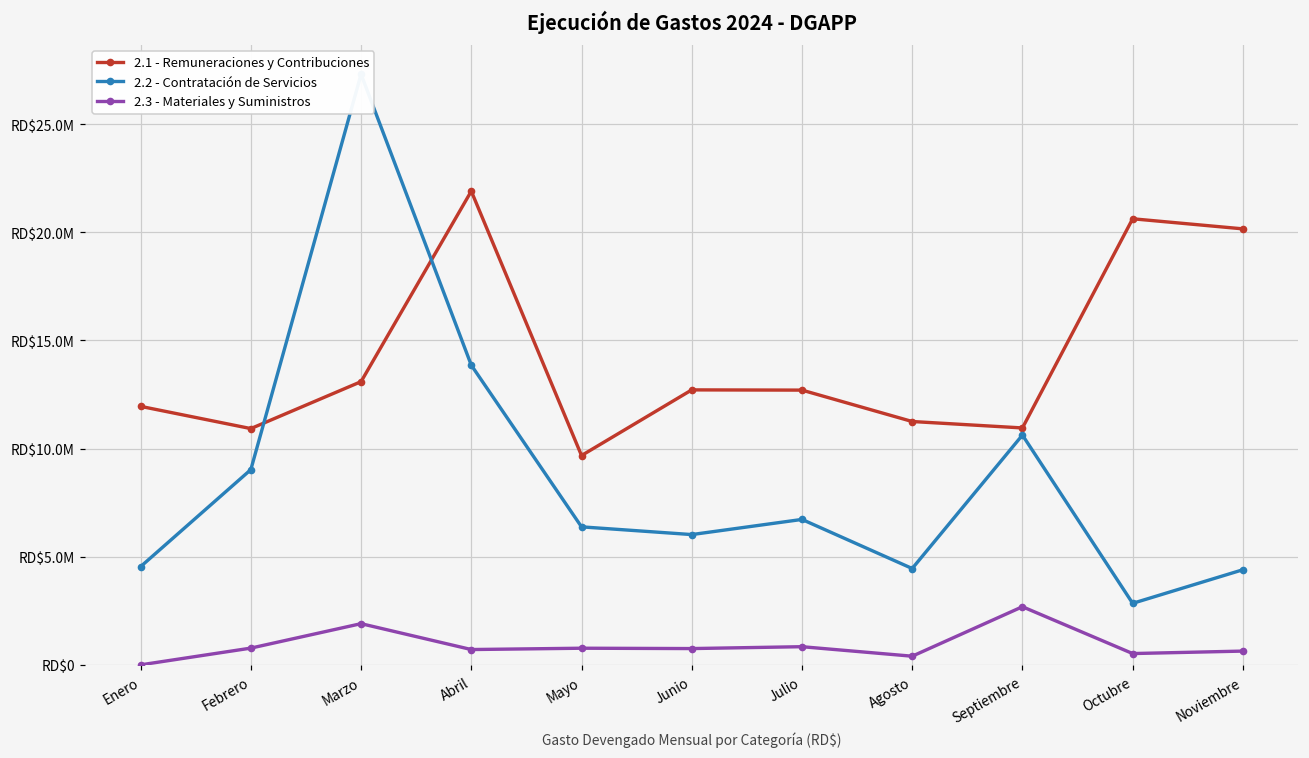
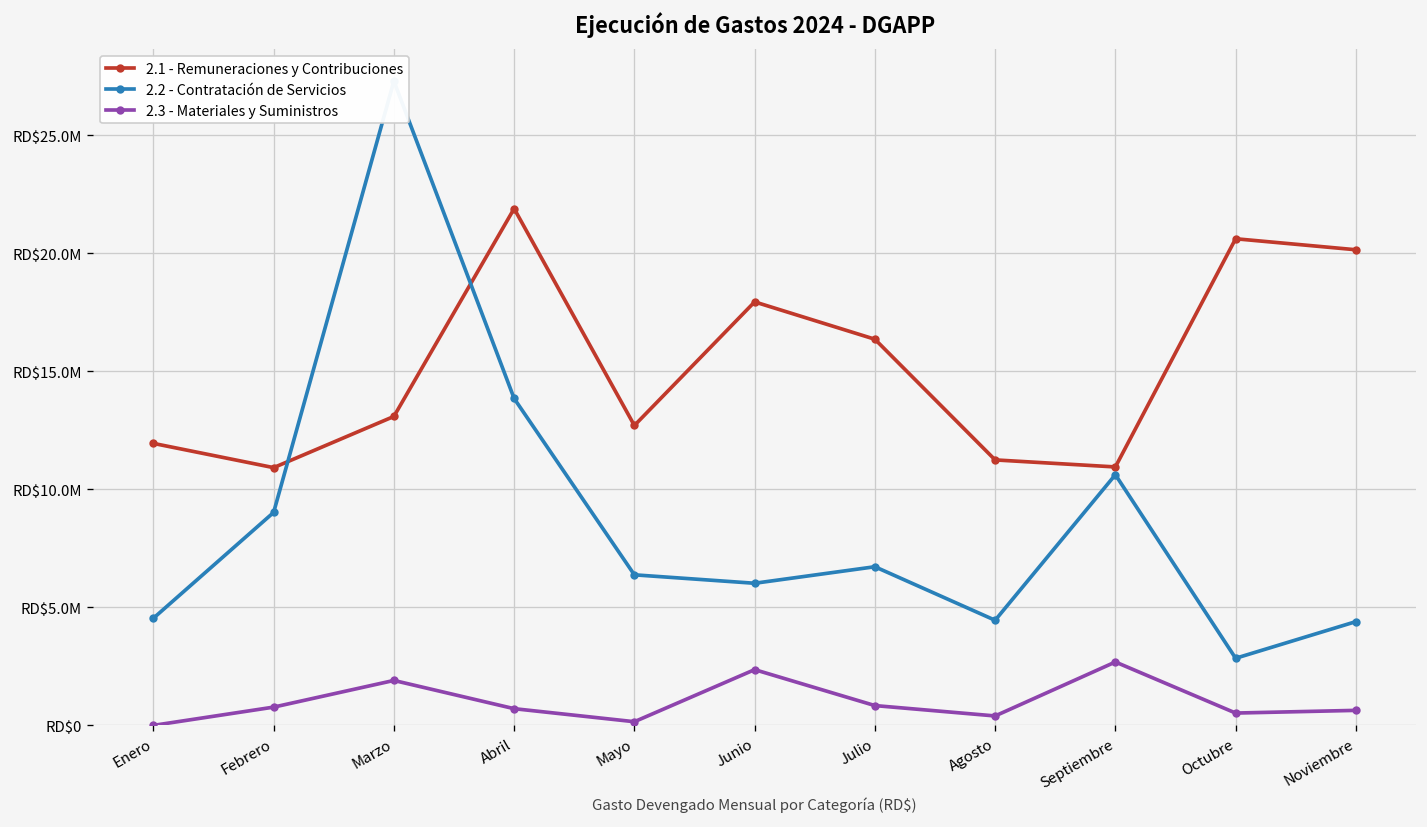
  {
    "2.1 - Remuneraciones y Contribuciones": {
      "Enero": "RD$12000000",
      "Febrero": "RD$10900000",
      "Marzo": "RD$13100000",
      "Abril": "RD$21900000",
-     "Mayo": "RD$9700000",
-     "Junio": "RD$12700000",
-     "Julio": "RD$12700000",
+     "Mayo": "RD$12700000",
+     "Junio": "RD$17900000",
+     "Julio": "RD$16400000",
      "Agosto": "RD$11300000",
      "Septiembre": "RD$11000000",
      "Octubre": "RD$20600000",
      "Noviembre": "RD$20200000"
    },
    "2.2 - Contratación de Servicios": {
      "Enero": "RD$4500000",
      "Febrero": "RD$9000000",
      "Abril": "RD$13900000",
      "Mayo": "RD$6400000",
      "Junio": "RD$6000000",
      "Julio": "RD$6700000",
      "Agosto": "RD$4500000",
      "Septiembre": "RD$10600000",
      "Octubre": "RD$2800000",
      "Noviembre": "RD$4400000"
    },
    "2.3 - Materiales y Suministros": {
      "Enero": "RD$0",
      "Febrero": "RD$800000",
      "Marzo": "RD$1900000",
      "Abril": "RD$700000",
-     "Mayo": "RD$800000",
-     "Junio": "RD$800000",
+     "Mayo": "RD$200000",
+     "Junio": "RD$2400000",
      "Julio": "RD$800000",
      "Agosto": "RD$400000",
      "Septiembre": "RD$2700000",
      "Octubre": "RD$500000",
      "Noviembre": "RD$600000"
    }
  }
